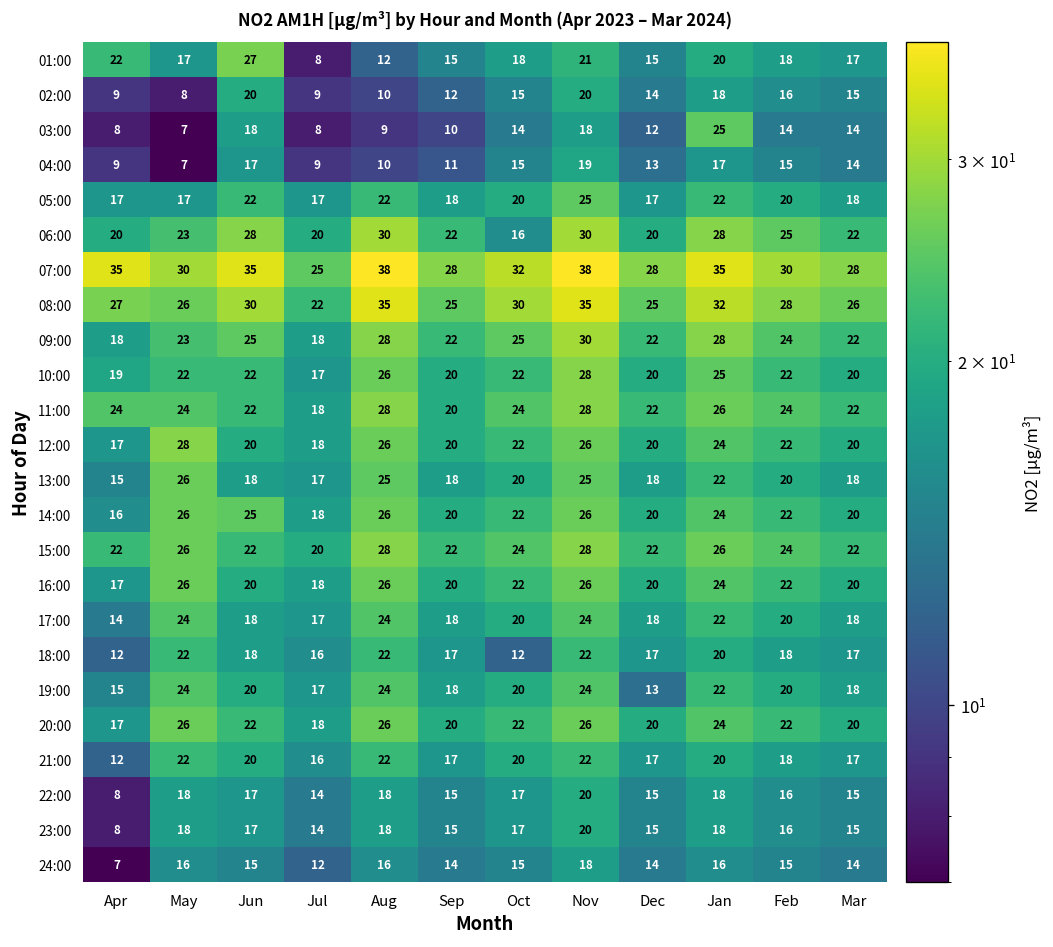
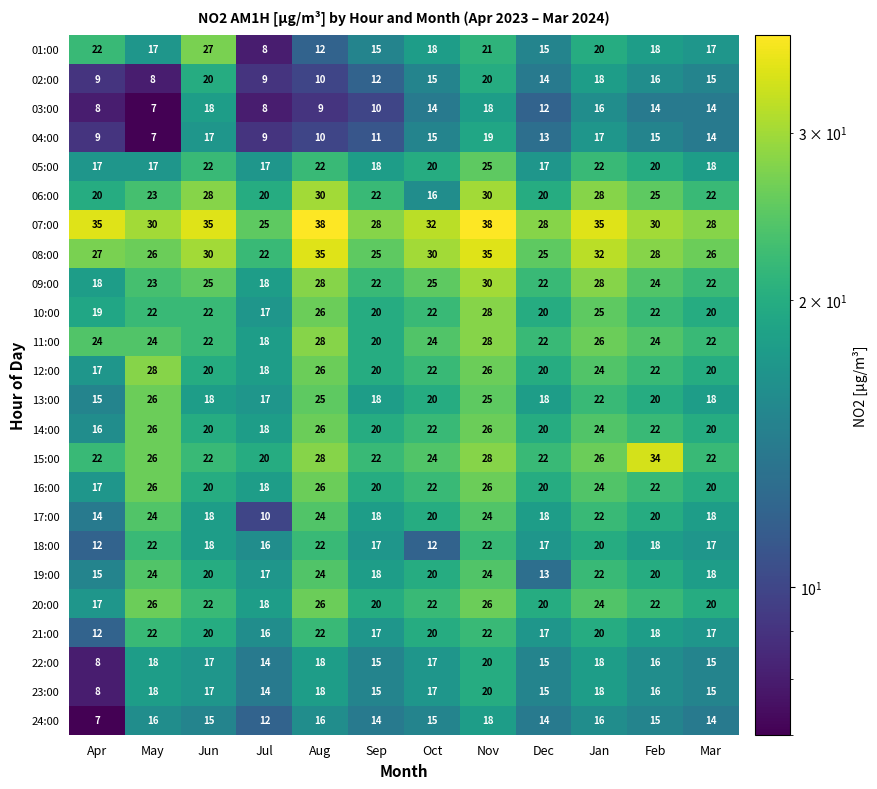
  {
    "03:00": {
      "Apr": 8,
      "May": 7,
      "Jun": 18,
      "Jul": 8,
      "Aug": 9,
      "Sep": 10,
      "Oct": 14,
      "Nov": 18,
      "Dec": 12,
-     "Jan": 25,
+     "Jan": 16,
      "Feb": 14,
      "Mar": 14
    },
    "14:00": {
      "Apr": 16,
      "May": 26,
-     "Jun": 25,
+     "Jun": 20,
      "Jul": 18,
      "Aug": 26,
      "Sep": 20,
      "Oct": 22,
      "Nov": 26,
      "Dec": 20,
      "Jan": 24,
      "Feb": 22,
      "Mar": 20
    },
    "15:00": {
      "Apr": 22,
      "May": 26,
      "Jun": 22,
      "Jul": 20,
      "Aug": 28,
      "Sep": 22,
      "Oct": 24,
      "Nov": 28,
      "Dec": 22,
      "Jan": 26,
-     "Feb": 24,
+     "Feb": 34,
      "Mar": 22
    },
    "17:00": {
      "Apr": 14,
      "May": 24,
      "Jun": 18,
-     "Jul": 17,
+     "Jul": 10,
      "Aug": 24,
      "Sep": 18,
      "Oct": 20,
      "Nov": 24,
      "Dec": 18,
      "Jan": 22,
      "Feb": 20,
      "Mar": 18
    }
  }
